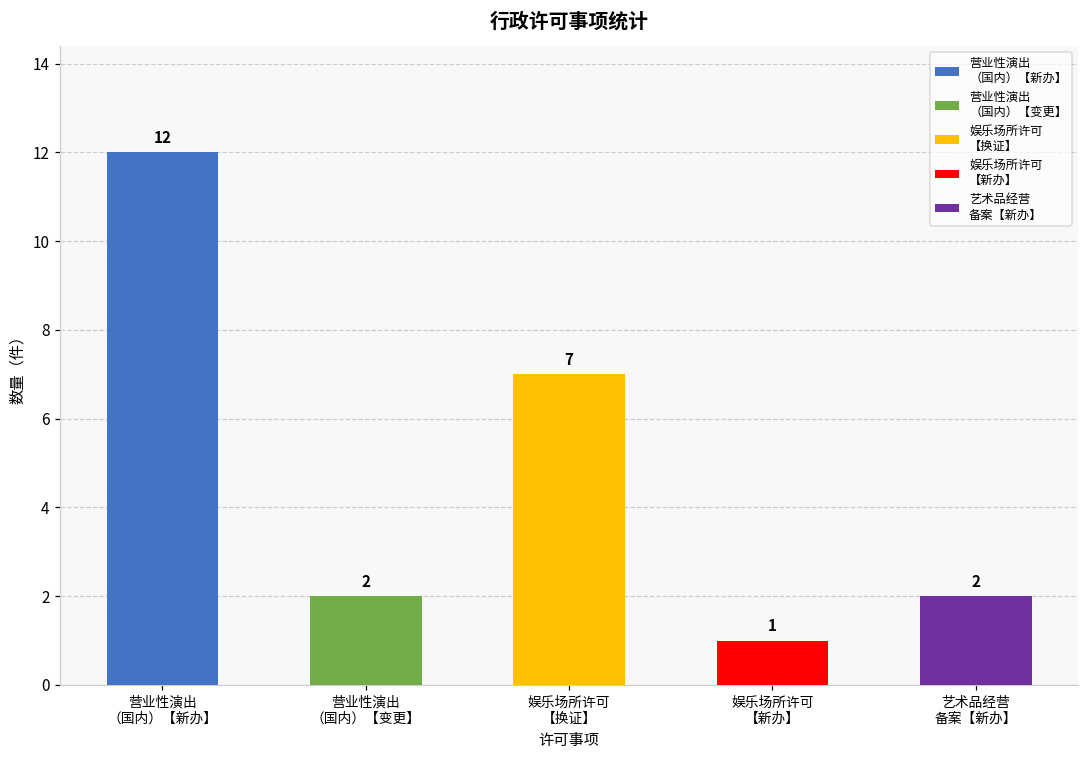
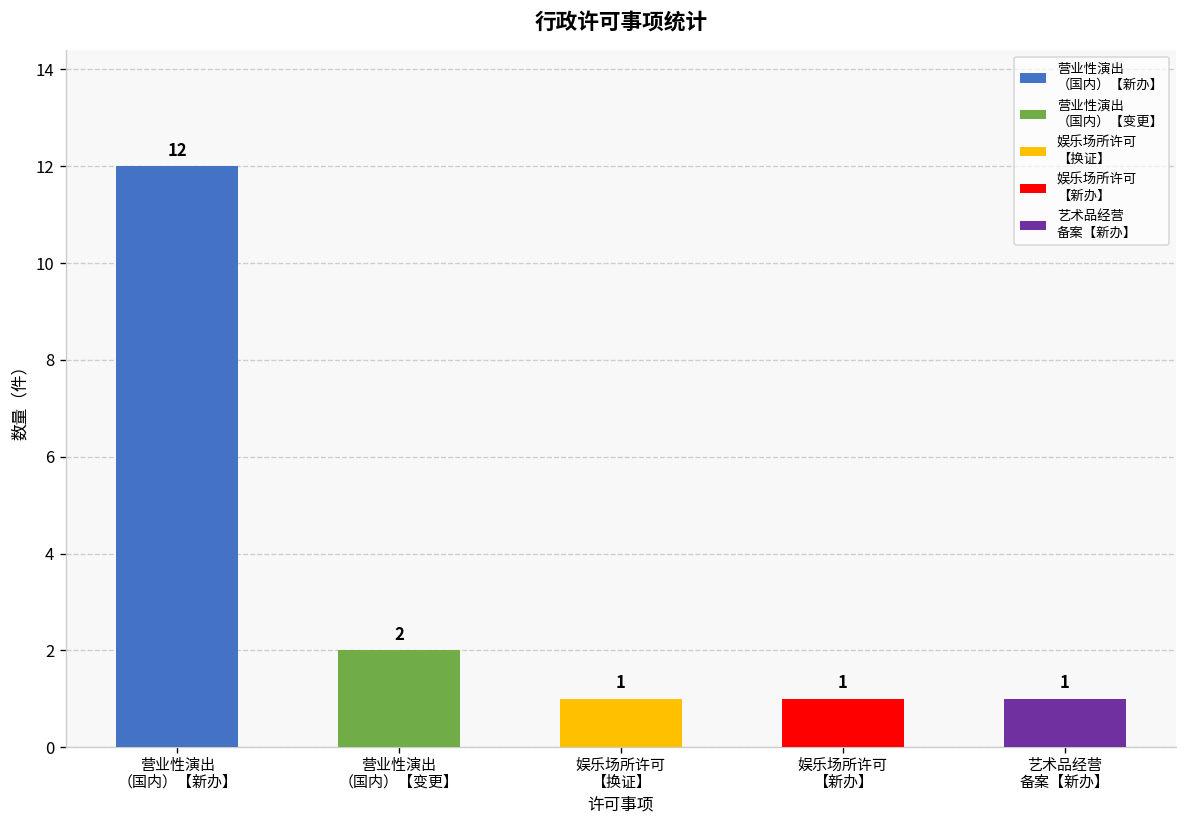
  {
    "营业性演出 （国内）【新办】": 12,
    "营业性演出 （国内）【变更】": 2,
-   "娱乐场所许可 【换证】": 7,
+   "娱乐场所许可 【换证】": 1,
    "娱乐场所许可 【新办】": 1,
-   "艺术品经营 备案【新办】": 2
+   "艺术品经营 备案【新办】": 1
  }
